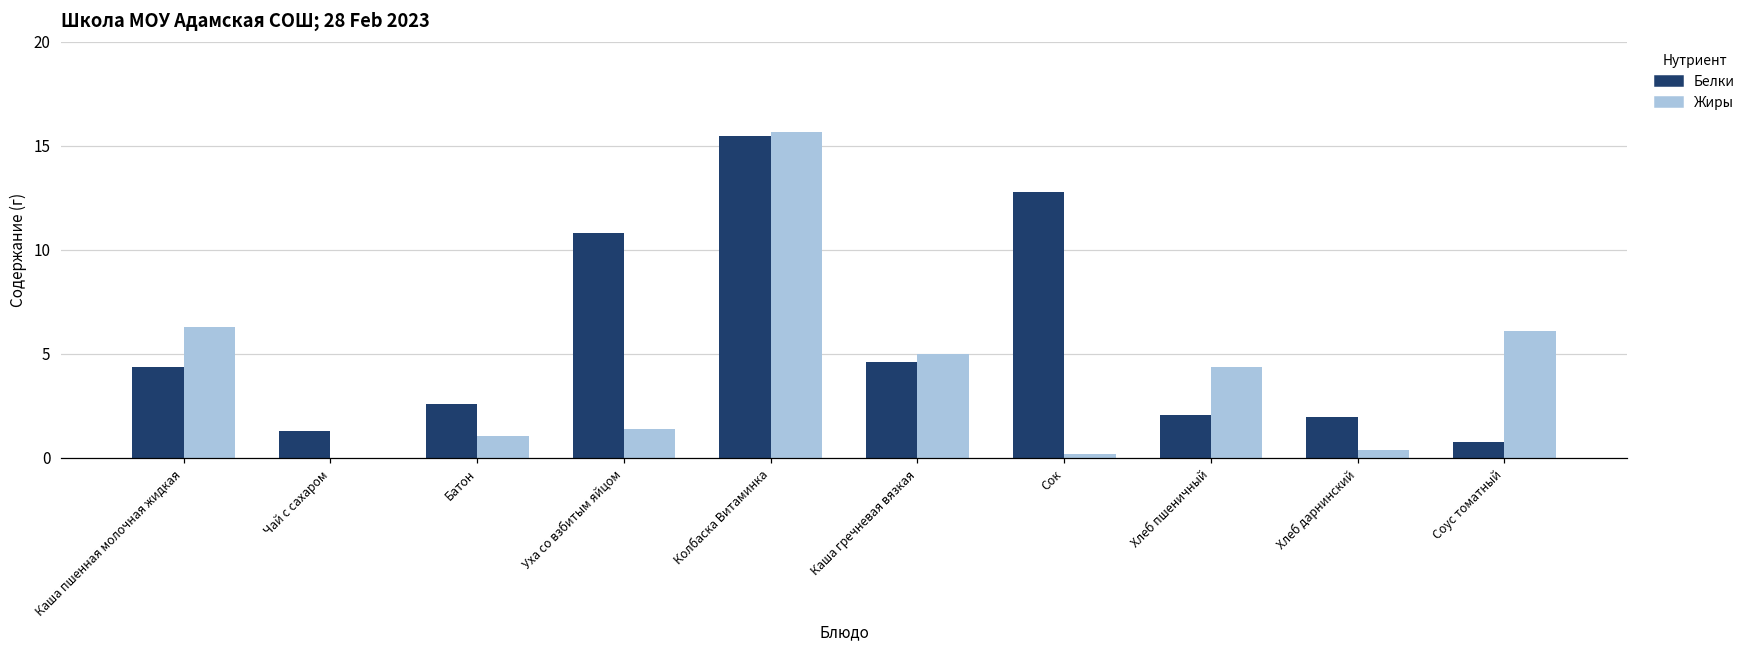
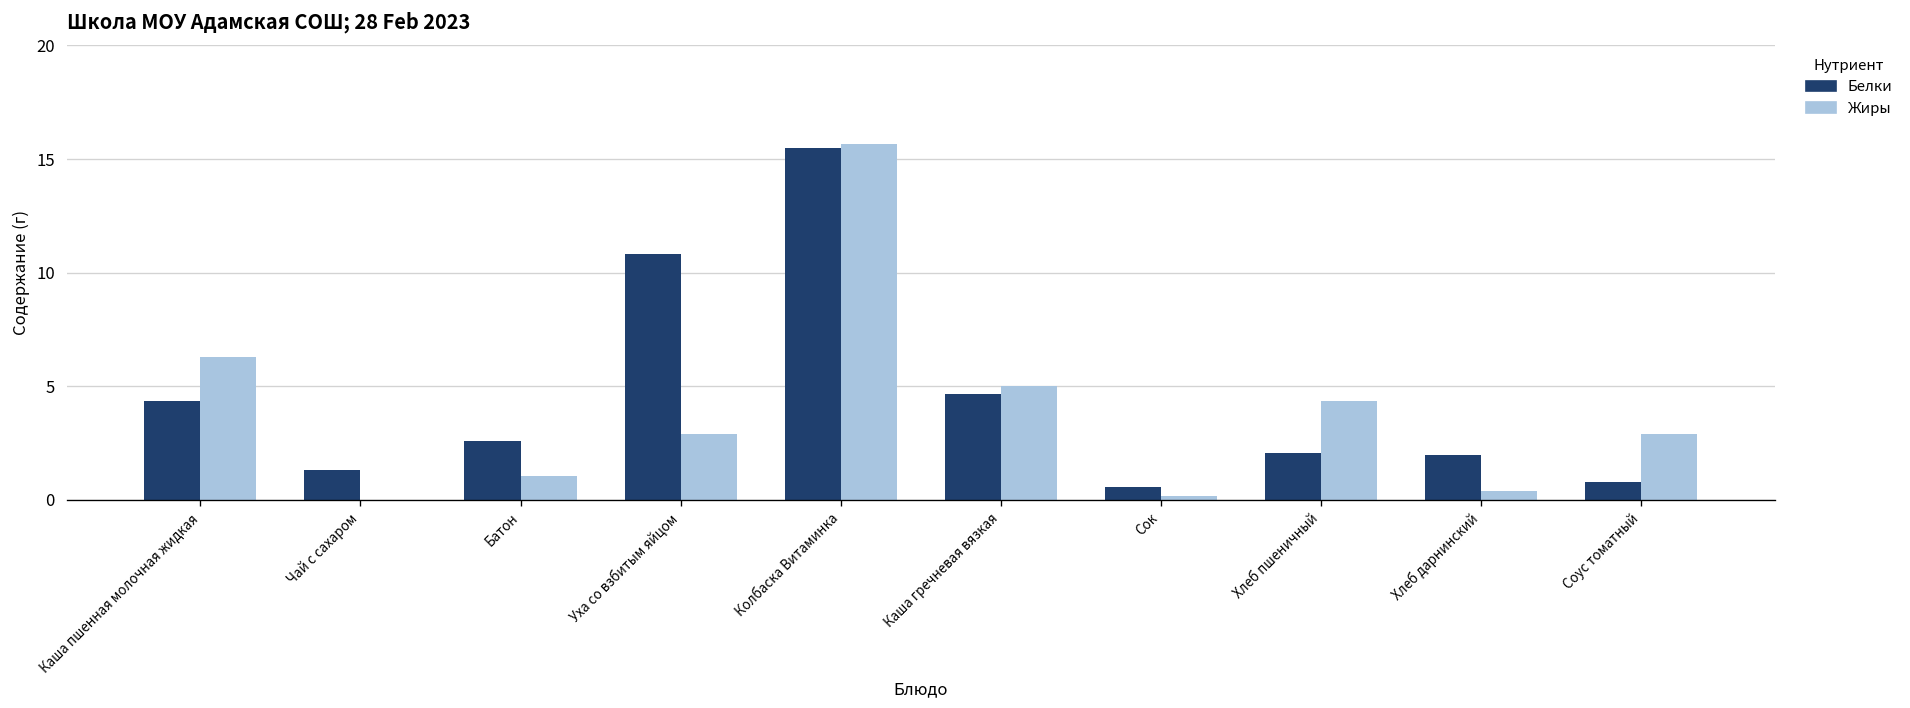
  {
    "Белки": {
      "Каша пшенная молочная жидкая": 4.4,
      "Чай с сахаром": 1.3,
      "Батон": 2.6,
      "Уха со взбитым яйцом": 10.8,
      "Колбаска Витаминка": 15.5,
      "Каша гречневая вязкая": 4.6,
-     "Сок": 12.8,
+     "Сок": 0.6,
      "Хлеб пшеничный": 2.1,
      "Хлеб дарнинский": 2.0,
      "Соус томатный": 0.8
    },
    "Жиры": {
      "Каша пшенная молочная жидкая": 6.3,
      "Чай с сахаром": 0.0,
      "Батон": 1.1,
-     "Уха со взбитым яйцом": 1.4,
+     "Уха со взбитым яйцом": 2.9,
      "Колбаска Витаминка": 15.7,
      "Каша гречневая вязкая": 5.0,
      "Сок": 0.2,
      "Хлеб пшеничный": 4.4,
      "Хлеб дарнинский": 0.4,
-     "Соус томатный": 6.1
+     "Соус томатный": 2.9
    }
  }
